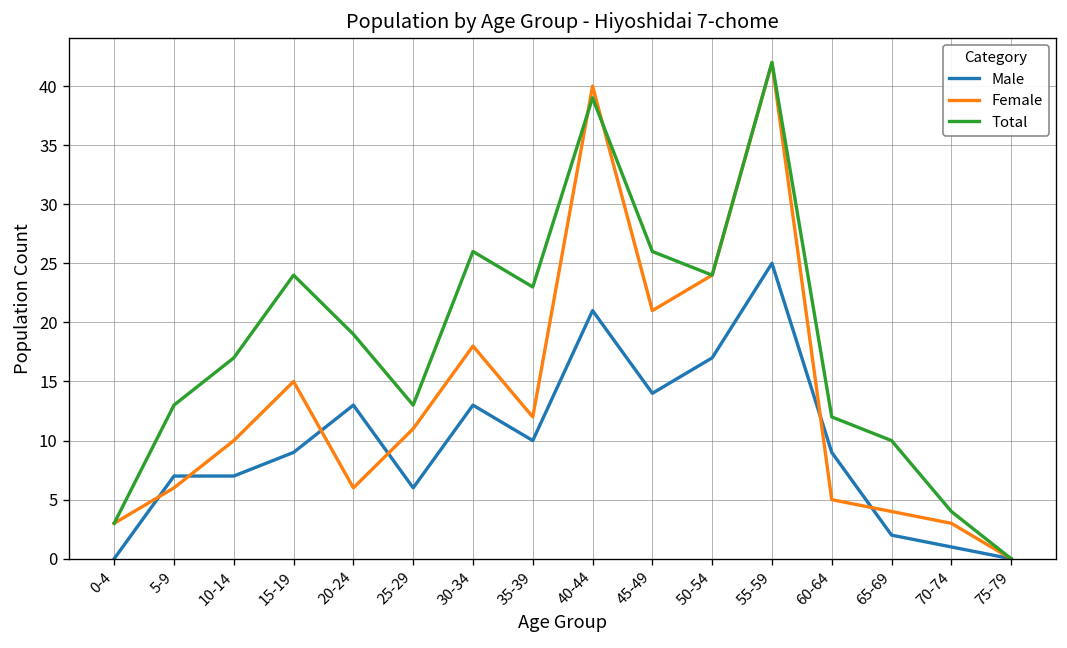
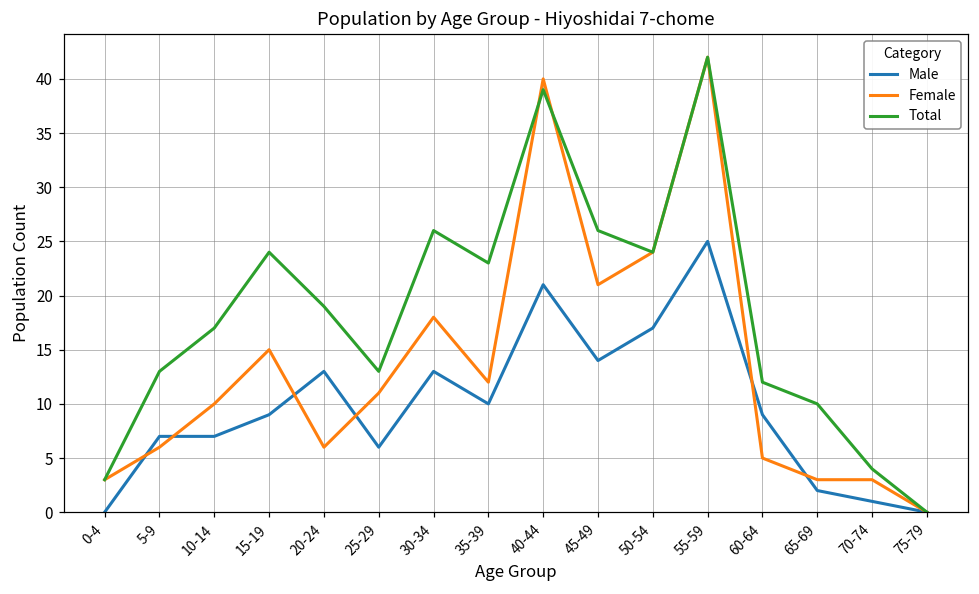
  {
    "Male": {
      "0-4": 0,
      "5-9": 7,
      "10-14": 7,
      "15-19": 9,
      "20-24": 13,
      "25-29": 6,
      "30-34": 13,
      "35-39": 10,
      "40-44": 21,
      "45-49": 14,
      "50-54": 17,
      "55-59": 25,
      "60-64": 9,
      "65-69": 2,
      "70-74": 1
    },
    "Female": {
      "5-9": 6,
      "10-14": 10,
      "15-19": 15,
      "20-24": 6,
      "25-29": 11,
      "30-34": 18,
      "35-39": 12,
      "40-44": 40,
      "45-49": 21,
      "60-64": 5,
-     "65-69": 4,
+     "65-69": 3,
      "70-74": 3
    },
    "Total": {
      "5-9": 13,
      "10-14": 17,
      "15-19": 24,
      "20-24": 19,
      "25-29": 13,
      "30-34": 26,
      "35-39": 23,
      "40-44": 39,
      "45-49": 26,
      "60-64": 12,
      "65-69": 10,
      "70-74": 4
    }
  }
